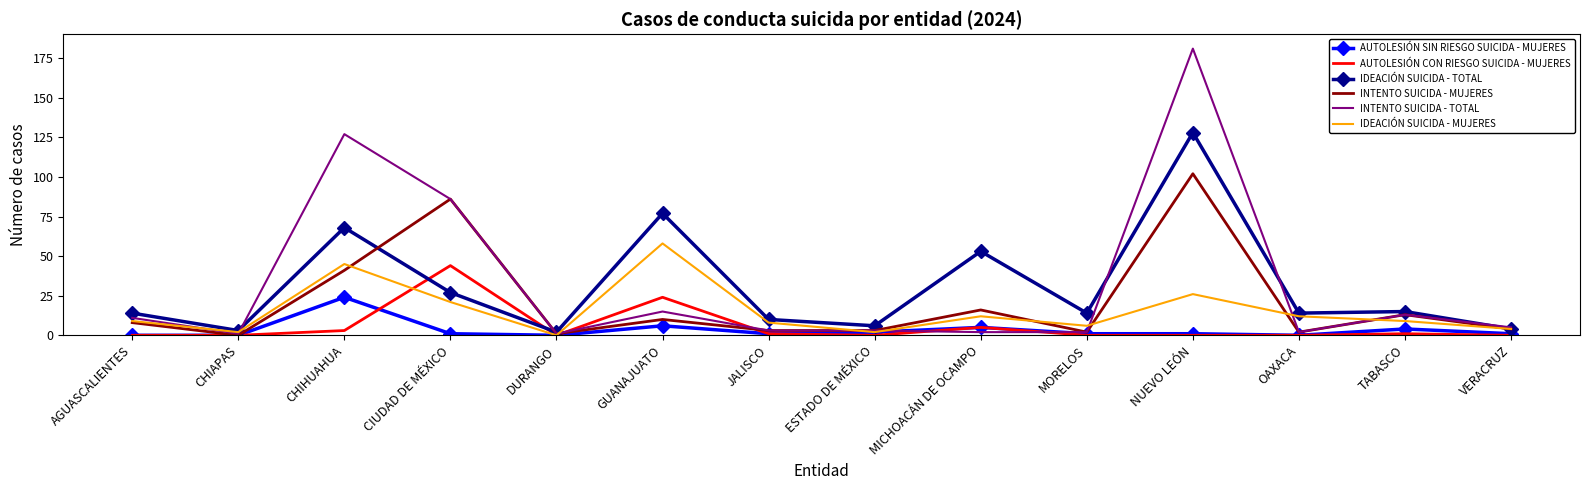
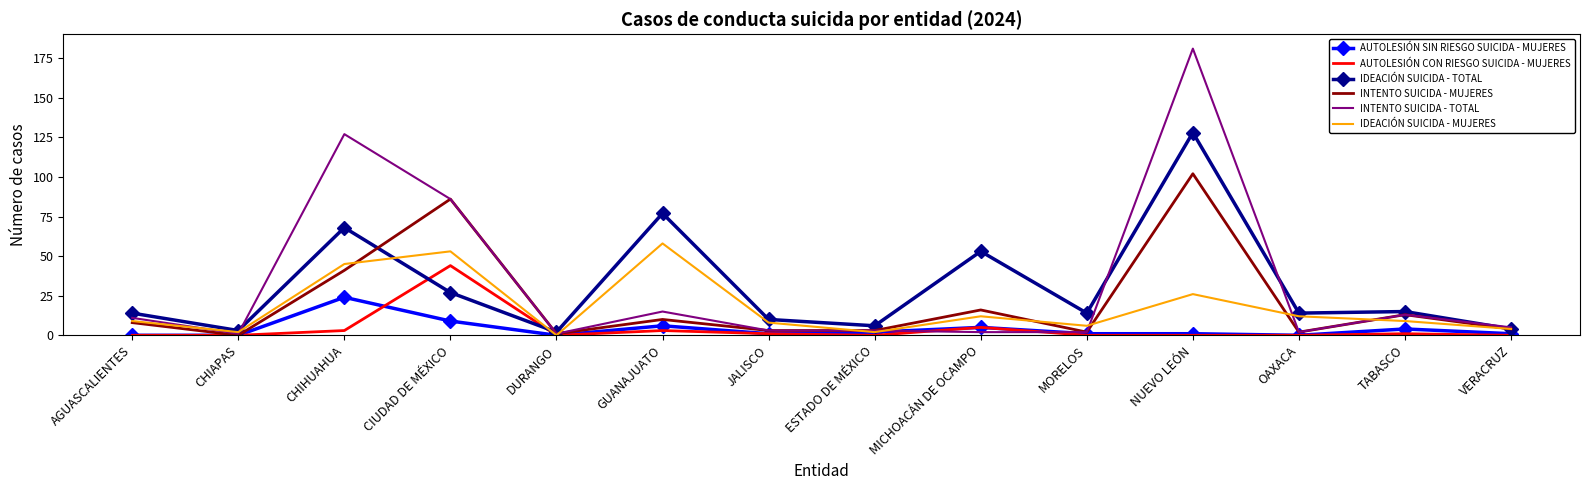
  {
    "AUTOLESIÓN SIN RIESGO SUICIDA - MUJERES": {
      "CHIHUAHUA": 24,
-     "CIUDAD DE MÉXICO": 1,
+     "CIUDAD DE MÉXICO": 9,
      "GUANAJUATO": 6,
      "TABASCO": 4
    },
    "AUTOLESIÓN CON RIESGO SUICIDA - MUJERES": {
      "CHIHUAHUA": 3,
      "CIUDAD DE MÉXICO": 44,
-     "GUANAJUATO": 24,
+     "GUANAJUATO": 3,
      "ESTADO DE MÉXICO": 0,
      "TABASCO": 1
    },
    "IDEACIÓN SUICIDA - TOTAL": {
      "AGUASCALIENTES": 14,
      "CHIHUAHUA": 68,
      "CIUDAD DE MÉXICO": 27,
      "GUANAJUATO": 77,
      "JALISCO": 10,
      "ESTADO DE MÉXICO": 6,
      "MICHOACÁN DE OCAMPO": 53,
      "MORELOS": 14,
      "NUEVO LEÓN": 128,
      "OAXACA": 14,
      "TABASCO": 15
    },
    "INTENTO SUICIDA - MUJERES": {
      "CHIHUAHUA": 41,
      "GUANAJUATO": 10,
      "MICHOACÁN DE OCAMPO": 16,
      "NUEVO LEÓN": 102
    },
    "INTENTO SUICIDA - TOTAL": {
      "AGUASCALIENTES": 11,
      "CHIHUAHUA": 127,
      "GUANAJUATO": 15,
      "MICHOACÁN DE OCAMPO": 2,
      "NUEVO LEÓN": 181
    },
    "IDEACIÓN SUICIDA - MUJERES": {
      "CHIHUAHUA": 45,
-     "CIUDAD DE MÉXICO": 21,
+     "CIUDAD DE MÉXICO": 53,
      "GUANAJUATO": 58,
      "JALISCO": 8,
      "MICHOACÁN DE OCAMPO": 12,
      "MORELOS": 6,
      "NUEVO LEÓN": 26,
      "OAXACA": 12,
      "TABASCO": 9
    }
  }
